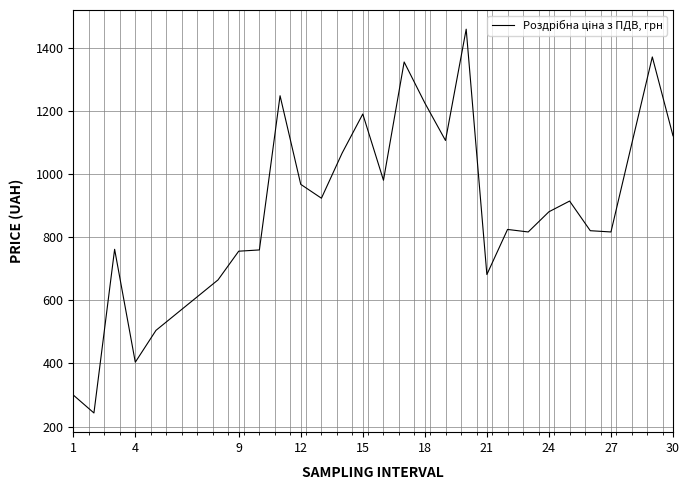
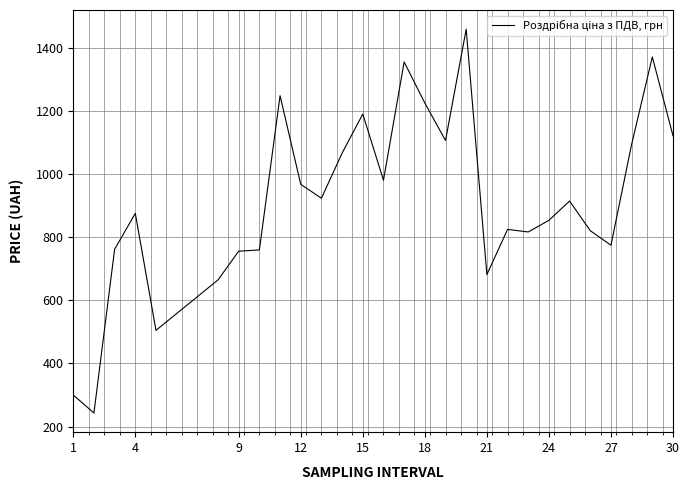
  {
    "1": 300,
-   "4": 400,
+   "4": 880,
    "9": 760,
    "12": 970,
    "15": 1190,
    "18": 1230,
    "21": 680,
-   "24": 880,
-   "27": 820,
+   "24": 850,
+   "27": 780,
    "30": 1120
  }
